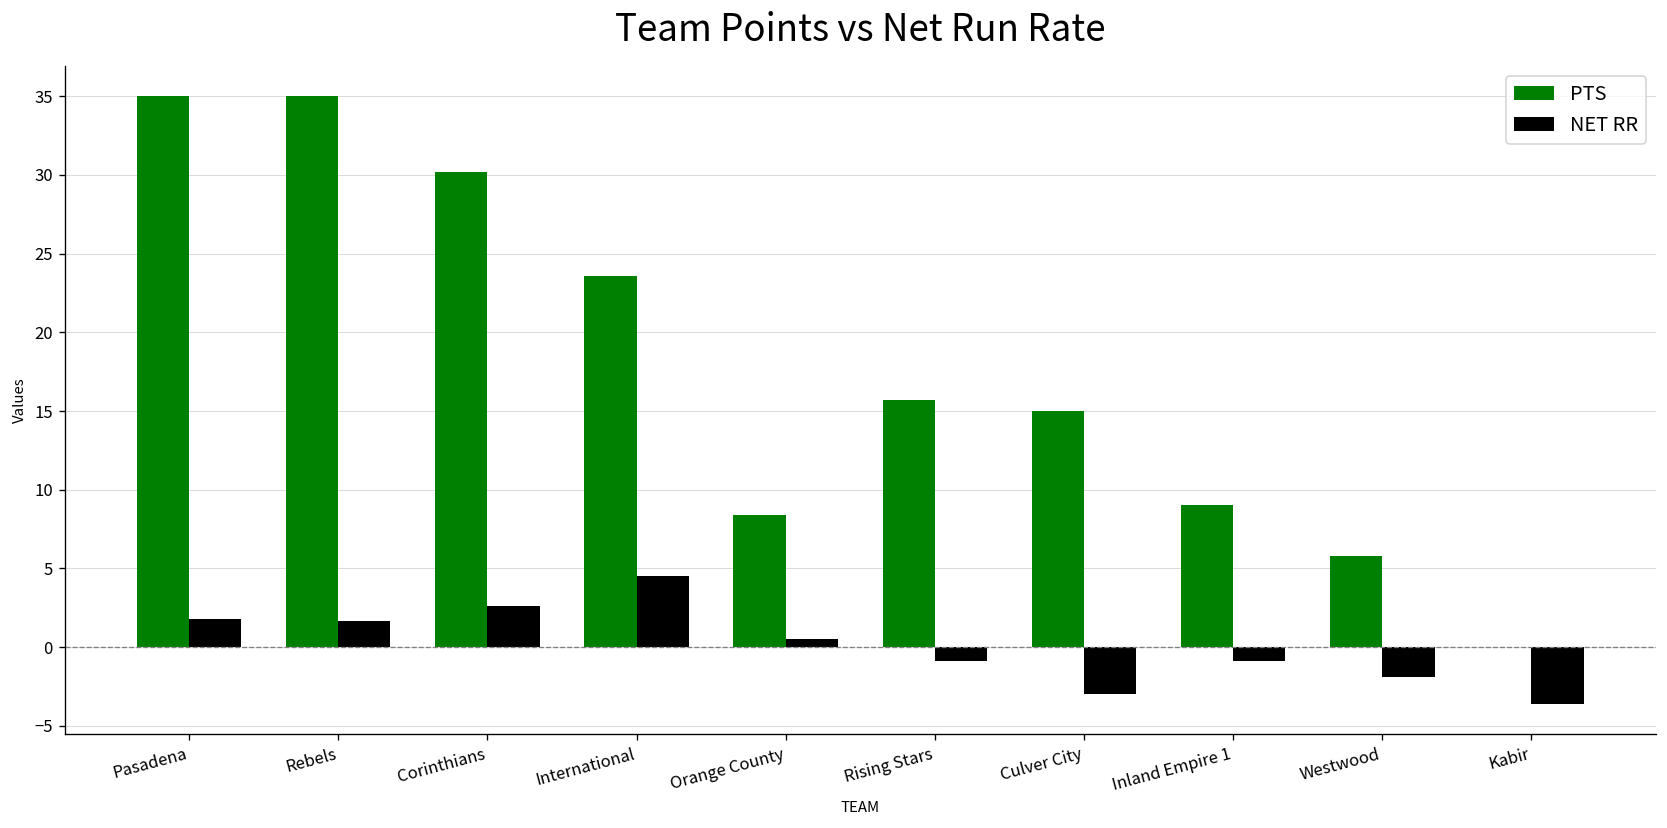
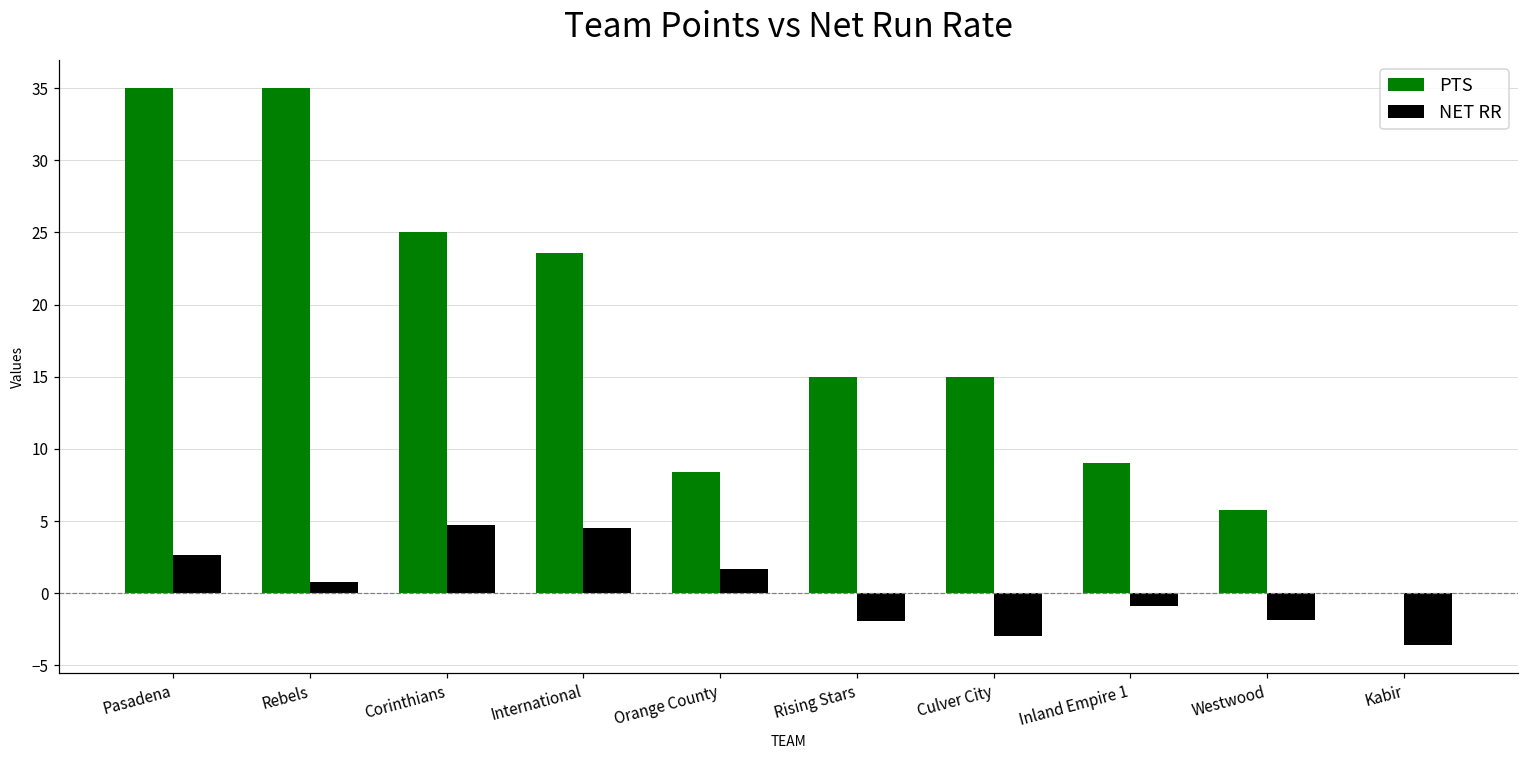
  {
    "PTS": {
      "Pasadena": 35.0,
      "Rebels": 35.0,
-     "Corinthians": 30.2,
+     "Corinthians": 25.0,
      "International": 23.6,
      "Orange County": 8.4,
-     "Rising Stars": 15.7,
+     "Rising Stars": 15.0,
      "Culver City": 15.0,
      "Inland Empire 1": 9.0,
      "Westwood": 5.8,
      "Kabir": 0.0
    },
    "NET RR": {
-     "Pasadena": 1.8,
-     "Rebels": 1.6,
-     "Corinthians": 2.6,
+     "Pasadena": 2.6,
+     "Rebels": 0.8,
+     "Corinthians": 4.7,
      "International": 4.5,
-     "Orange County": 0.5,
-     "Rising Stars": -0.9,
+     "Orange County": 1.7,
+     "Rising Stars": -1.9,
      "Culver City": -3.0,
      "Inland Empire 1": -0.9,
      "Westwood": -1.9,
      "Kabir": -3.6
    }
  }
